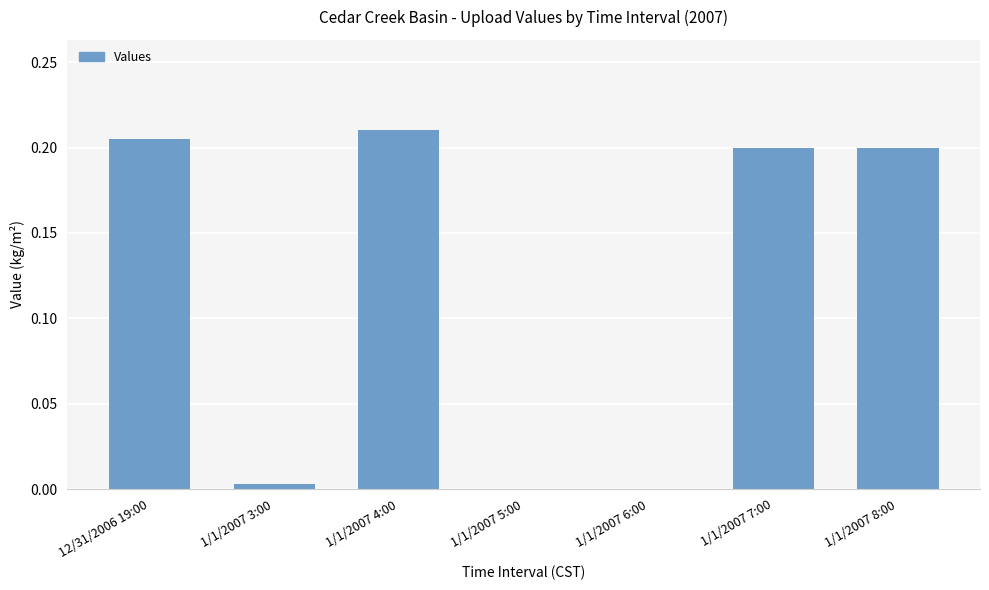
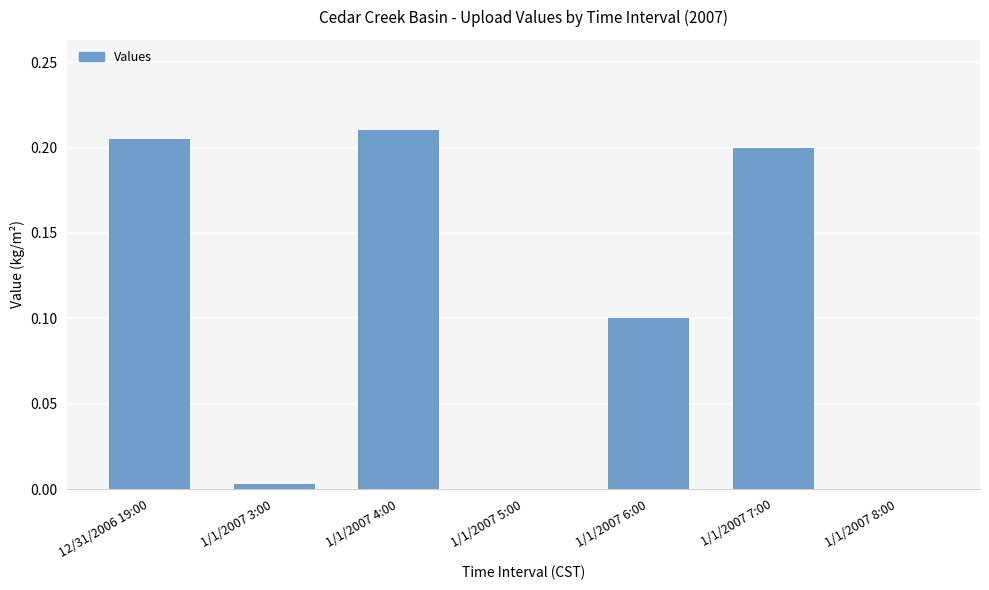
  {
    "12/31/2006 19:00": 0.205,
    "1/1/2007 3:00": 0.003,
    "1/1/2007 4:00": 0.210,
    "1/1/2007 5:00": 0.0,
-   "1/1/2007 6:00": 0.0,
+   "1/1/2007 6:00": 0.1,
    "1/1/2007 7:00": 0.2,
-   "1/1/2007 8:00": 0.2
+   "1/1/2007 8:00": 0.0
  }
